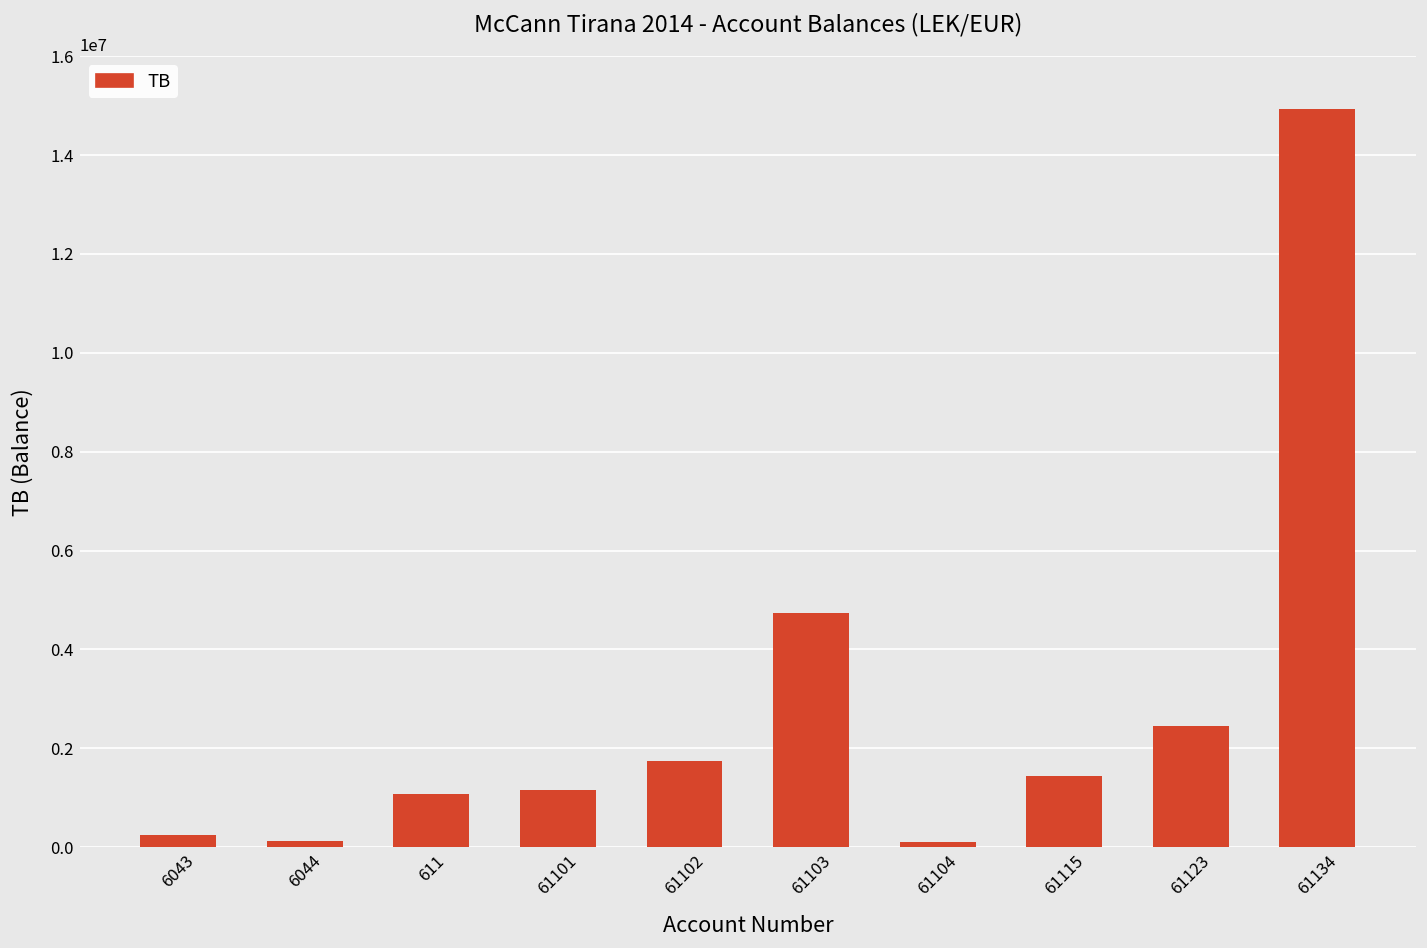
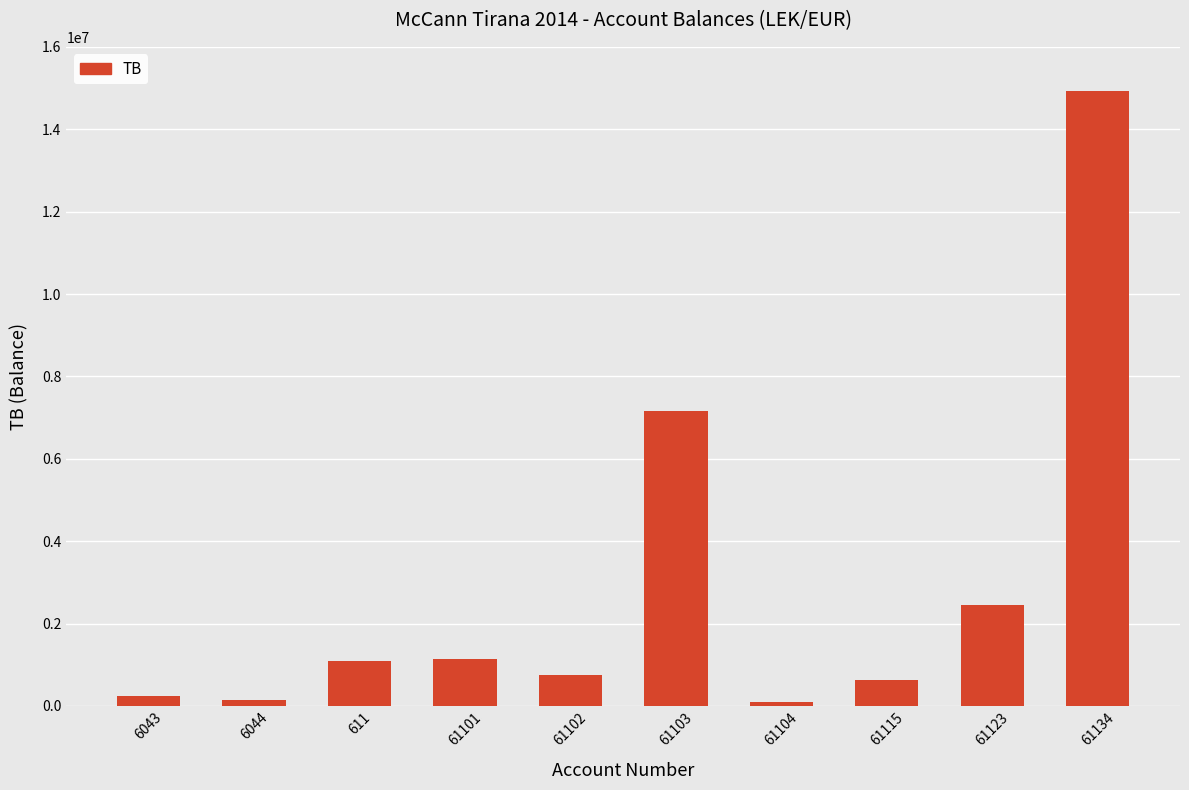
  {
    "6043": 300000,
    "6044": 100000,
    "611": 1100000,
    "61101": 1100000,
-   "61102": 1700000,
-   "61103": 4700000,
+   "61102": 700000,
+   "61103": 7200000,
    "61104": 100000,
-   "61115": 1400000,
+   "61115": 600000,
    "61123": 2500000,
    "61134": 14900000
  }
